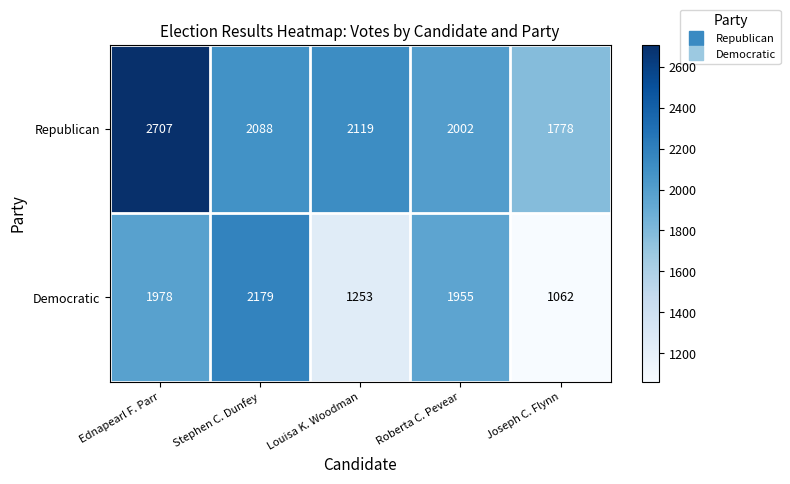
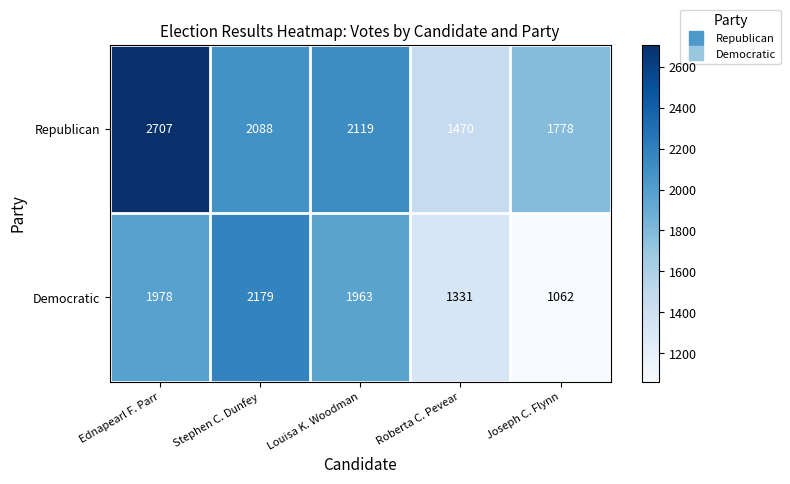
  {
    "Republican": {
      "Ednapearl F. Parr": 2707,
      "Stephen C. Dunfey": 2088,
      "Louisa K. Woodman": 2119,
-     "Roberta C. Pevear": 2002,
+     "Roberta C. Pevear": 1470,
      "Joseph C. Flynn": 1778
    },
    "Democratic": {
      "Ednapearl F. Parr": 1978,
      "Stephen C. Dunfey": 2179,
-     "Louisa K. Woodman": 1253,
-     "Roberta C. Pevear": 1955,
+     "Louisa K. Woodman": 1963,
+     "Roberta C. Pevear": 1331,
      "Joseph C. Flynn": 1062
    }
  }
